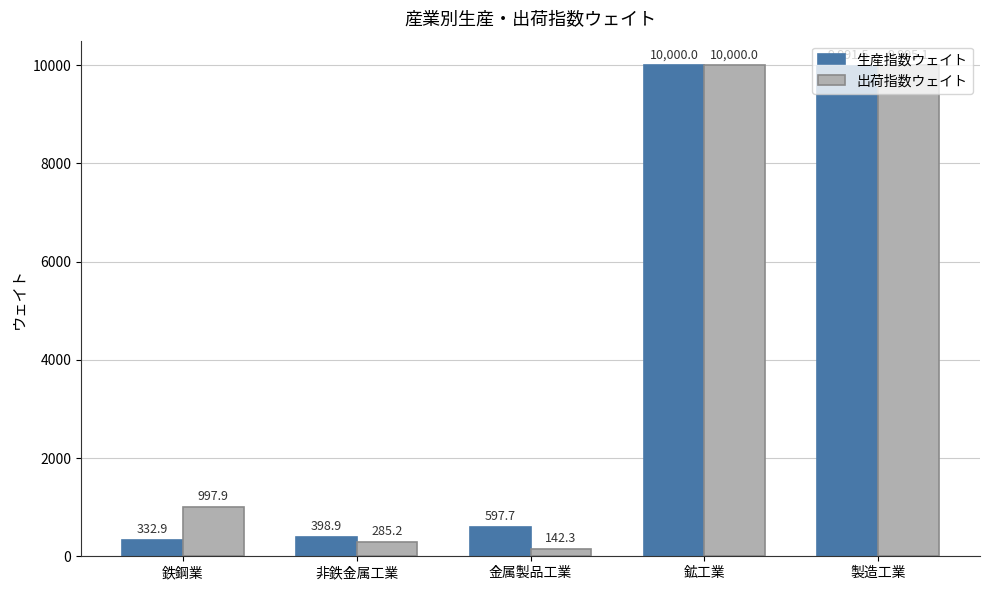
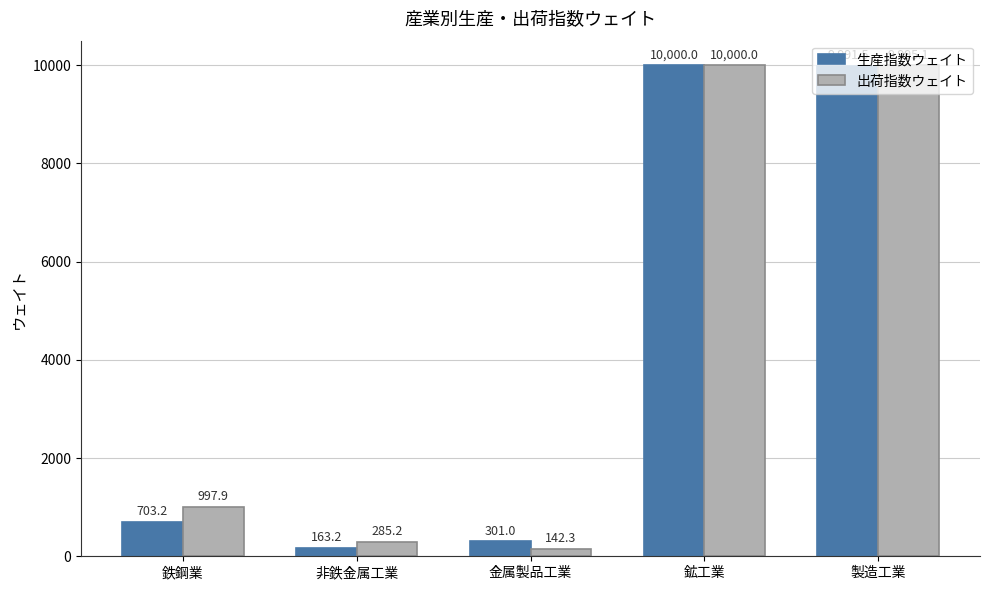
  {
    "生産指数ウェイト": {
-     "鉄鋼業": "332.9",
-     "非鉄金属工業": "398.9",
-     "金属製品工業": "597.7",
+     "鉄鋼業": "703.2",
+     "非鉄金属工業": "163.2",
+     "金属製品工業": "301.0",
      "鉱工業": "10,000.0"
    },
    "出荷指数ウェイト": {
      "鉄鋼業": "997.9",
      "非鉄金属工業": "285.2",
      "金属製品工業": "142.3",
      "鉱工業": "10,000.0"
    }
  }
